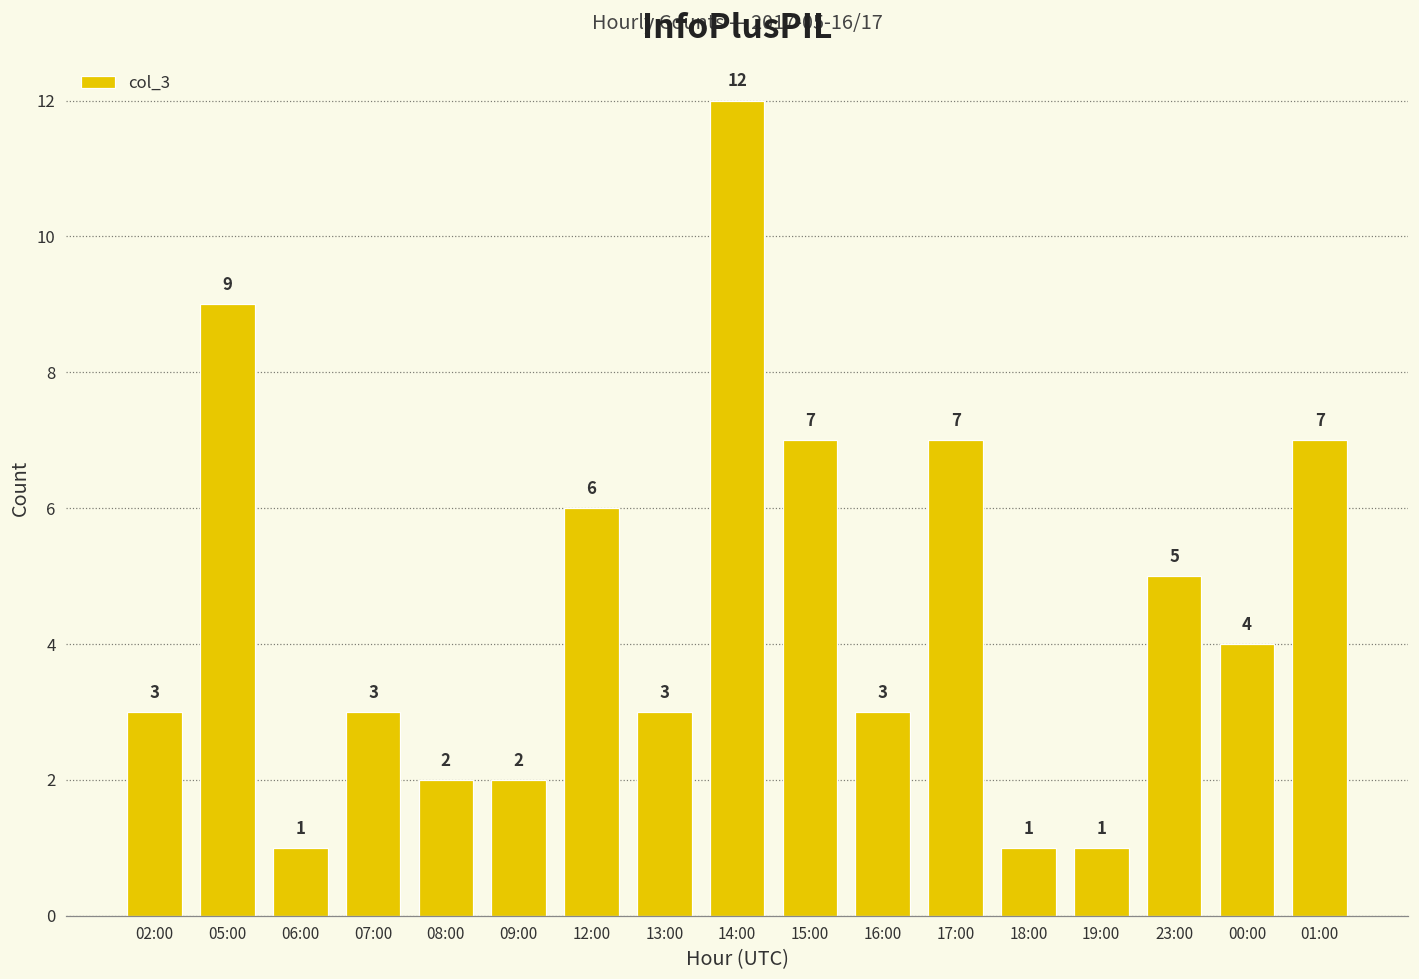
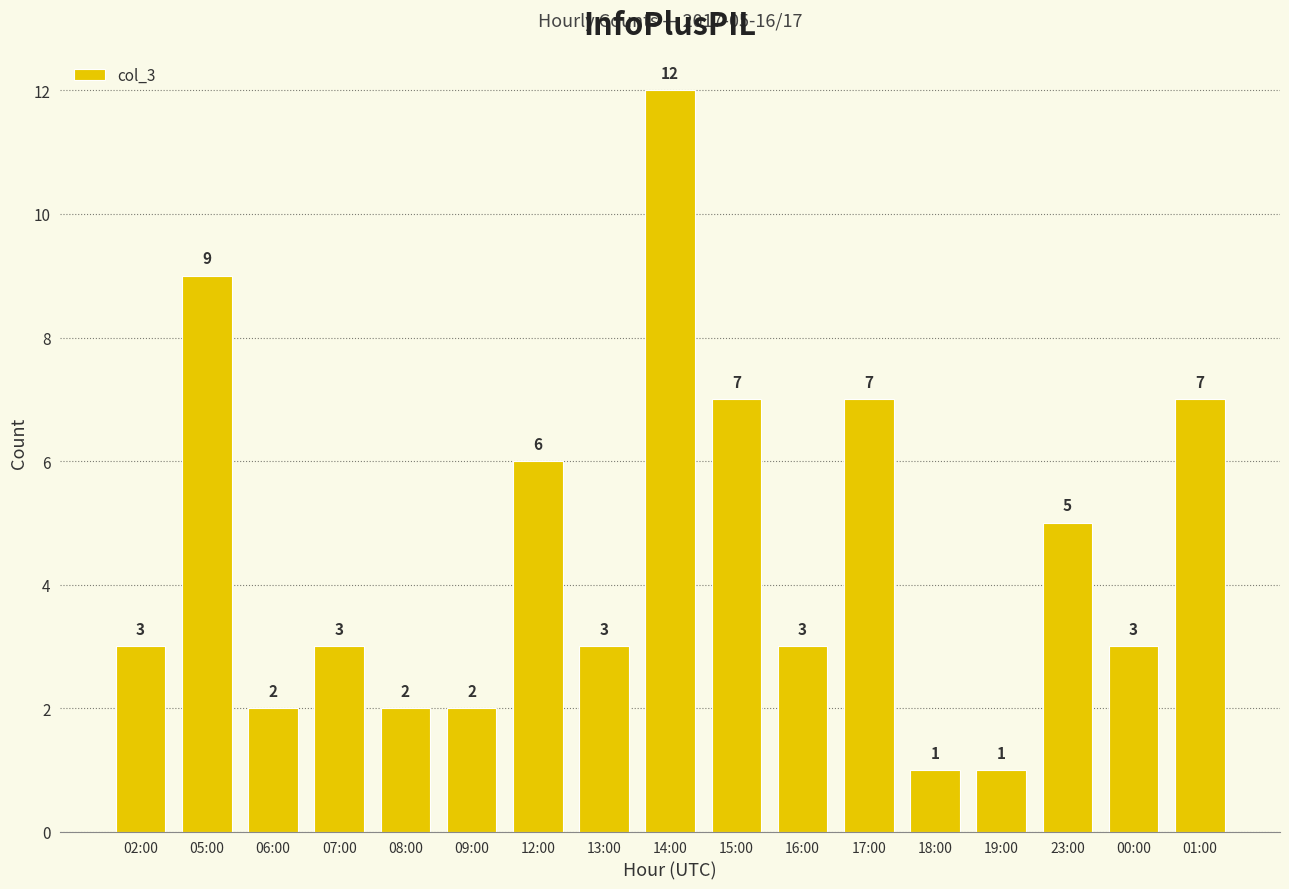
  {
    "02:00": 3,
    "05:00": 9,
-   "06:00": 1,
+   "06:00": 2,
    "07:00": 3,
    "08:00": 2,
    "09:00": 2,
    "12:00": 6,
    "13:00": 3,
    "14:00": 12,
    "15:00": 7,
    "16:00": 3,
    "17:00": 7,
    "18:00": 1,
    "19:00": 1,
    "23:00": 5,
-   "00:00": 4,
+   "00:00": 3,
    "01:00": 7
  }
